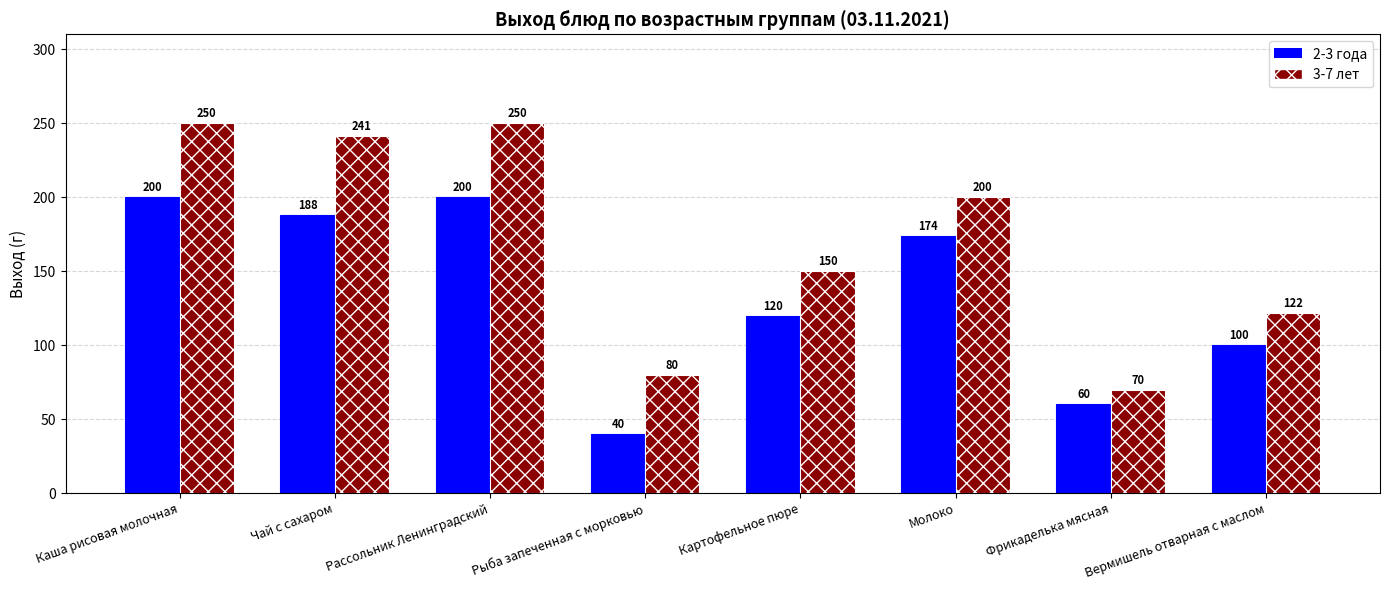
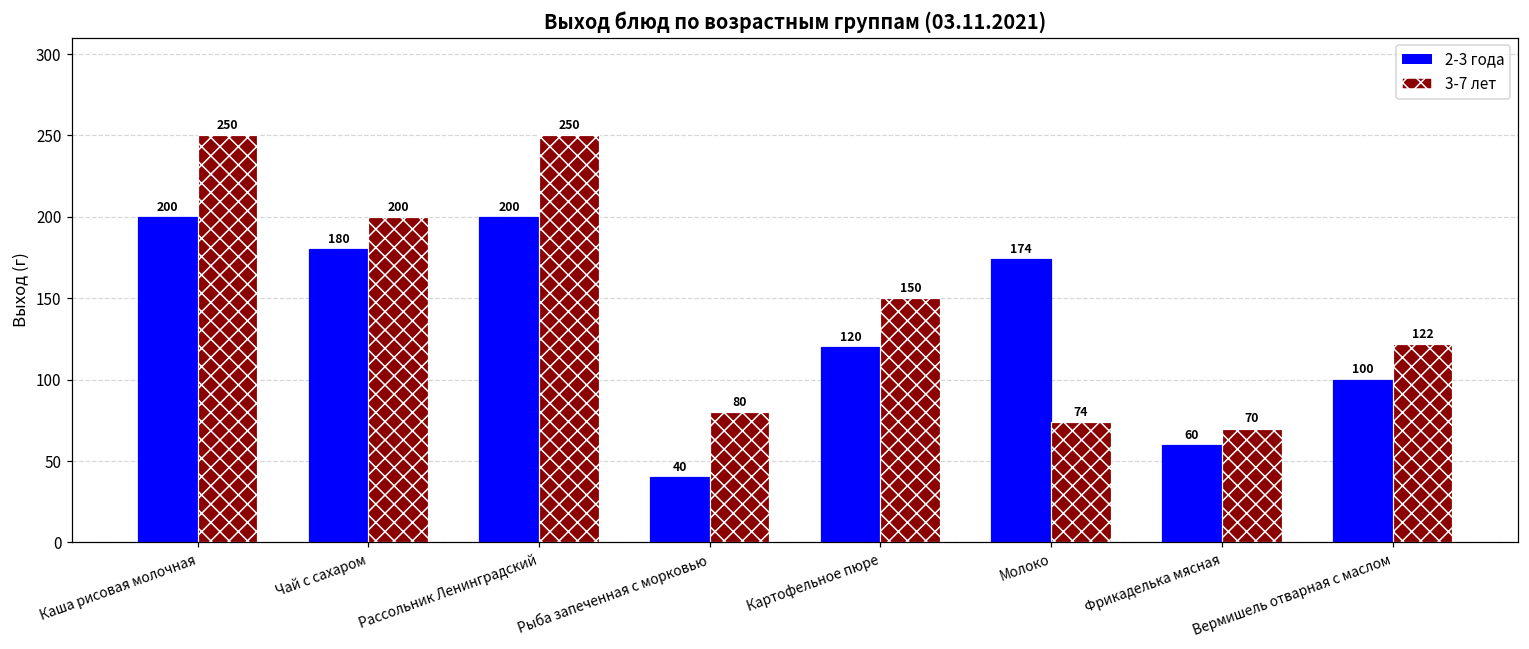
  {
    "2-3 года": {
      "Каша рисовая молочная": 200,
-     "Чай с сахаром": 188,
+     "Чай с сахаром": 180,
      "Рассольник Ленинградский": 200,
      "Рыба запеченная с морковью": 40,
      "Картофельное пюре": 120,
      "Молоко": 174,
      "Фрикаделька мясная": 60,
      "Вермишель отварная с маслом": 100
    },
    "3-7 лет": {
      "Каша рисовая молочная": 250,
-     "Чай с сахаром": 241,
+     "Чай с сахаром": 200,
      "Рассольник Ленинградский": 250,
      "Рыба запеченная с морковью": 80,
      "Картофельное пюре": 150,
-     "Молоко": 200,
+     "Молоко": 74,
      "Фрикаделька мясная": 70,
      "Вермишель отварная с маслом": 122
    }
  }
